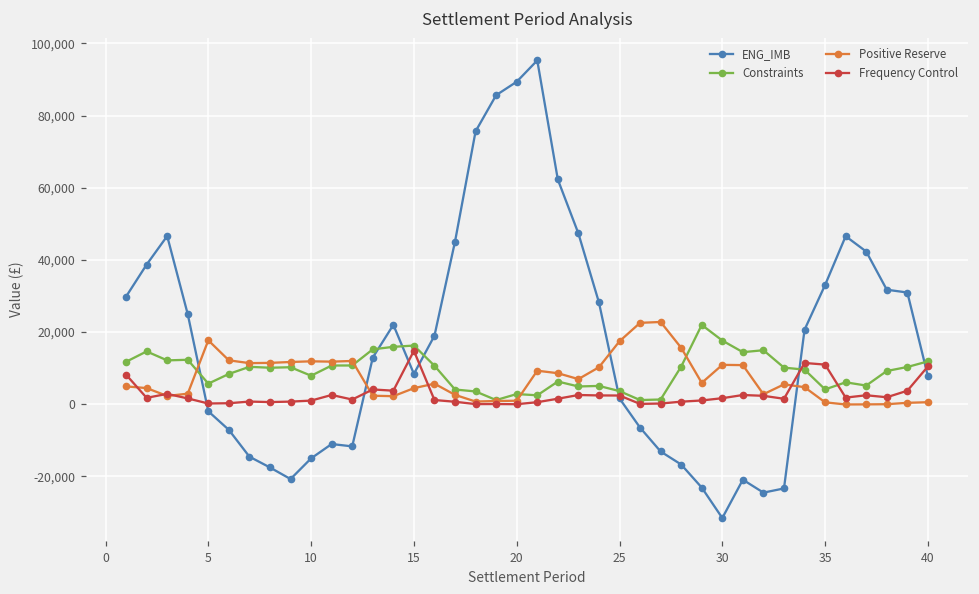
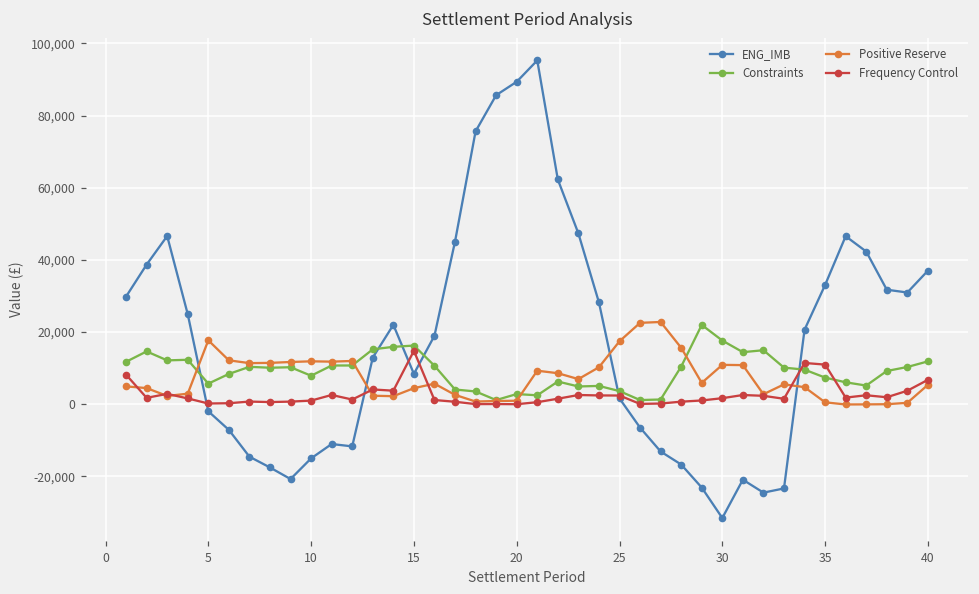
  {
    "ENG_IMB": {
      "5": "-2,000",
      "10": "-15,000",
      "15": "8,000",
      "20": "89,000",
      "25": "2,000",
      "30": "-32,000",
      "35": "33,000",
-     "40": "8,000"
+     "40": "37,000"
    },
    "Constraints": {
      "5": "6,000",
      "10": "8,000",
      "15": "16,000",
      "20": "3,000",
      "25": "4,000",
      "30": "18,000",
-     "35": "4,000",
+     "35": "7,000",
      "40": "12,000"
    },
    "Positive Reserve": {
      "5": "18,000",
      "10": "12,000",
      "15": "4,000",
      "20": "1,000",
      "25": "17,000",
      "30": "11,000",
      "35": "1,000",
-     "40": "1,000"
+     "40": "5,000"
    },
    "Frequency Control": {
      "5": "0",
      "10": "1,000",
      "15": "15,000",
      "20": "0",
      "25": "2,000",
      "30": "2,000",
      "35": "11,000",
-     "40": "10,000"
+     "40": "7,000"
    }
  }
